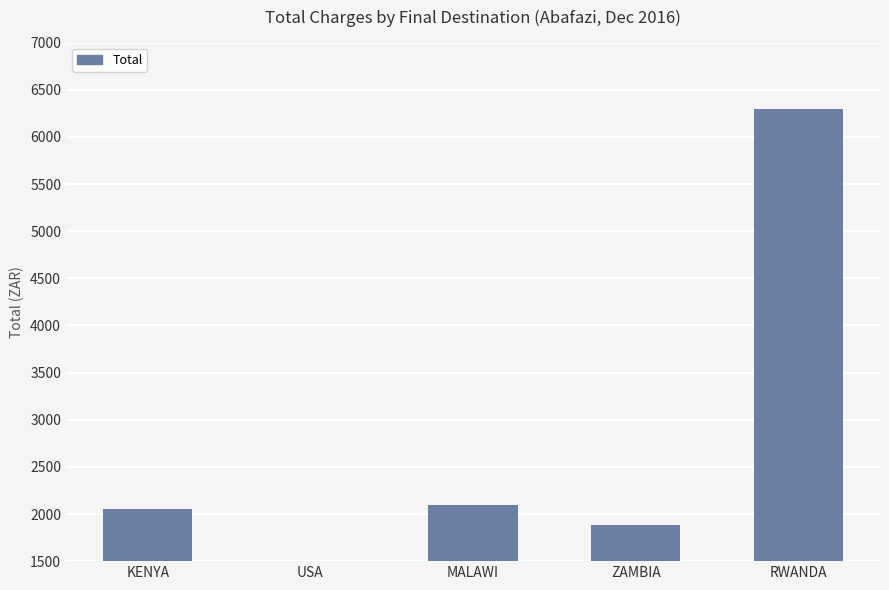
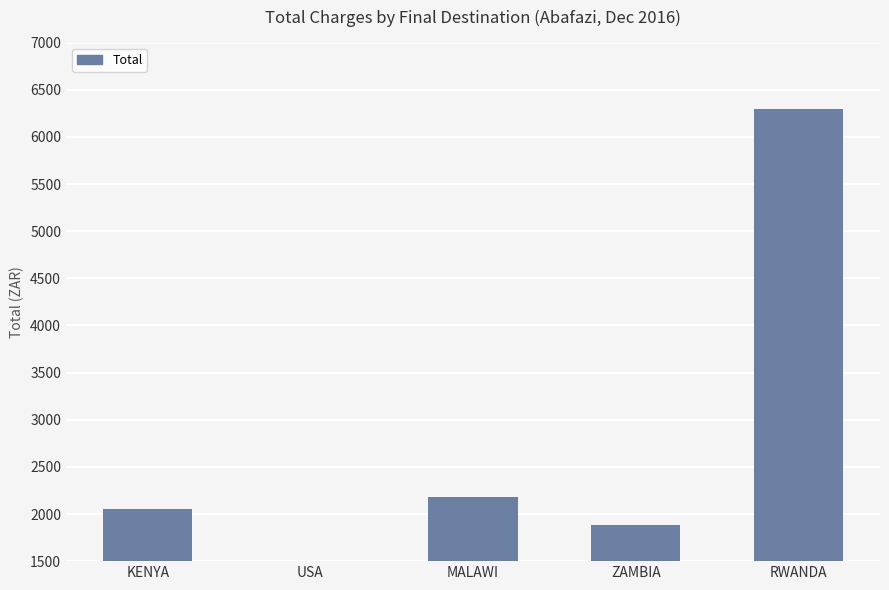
  {
    "KENYA": 2100,
-   "MALAWI": 2100,
+   "MALAWI": 2200,
    "ZAMBIA": 1900,
    "RWANDA": 6300
  }
